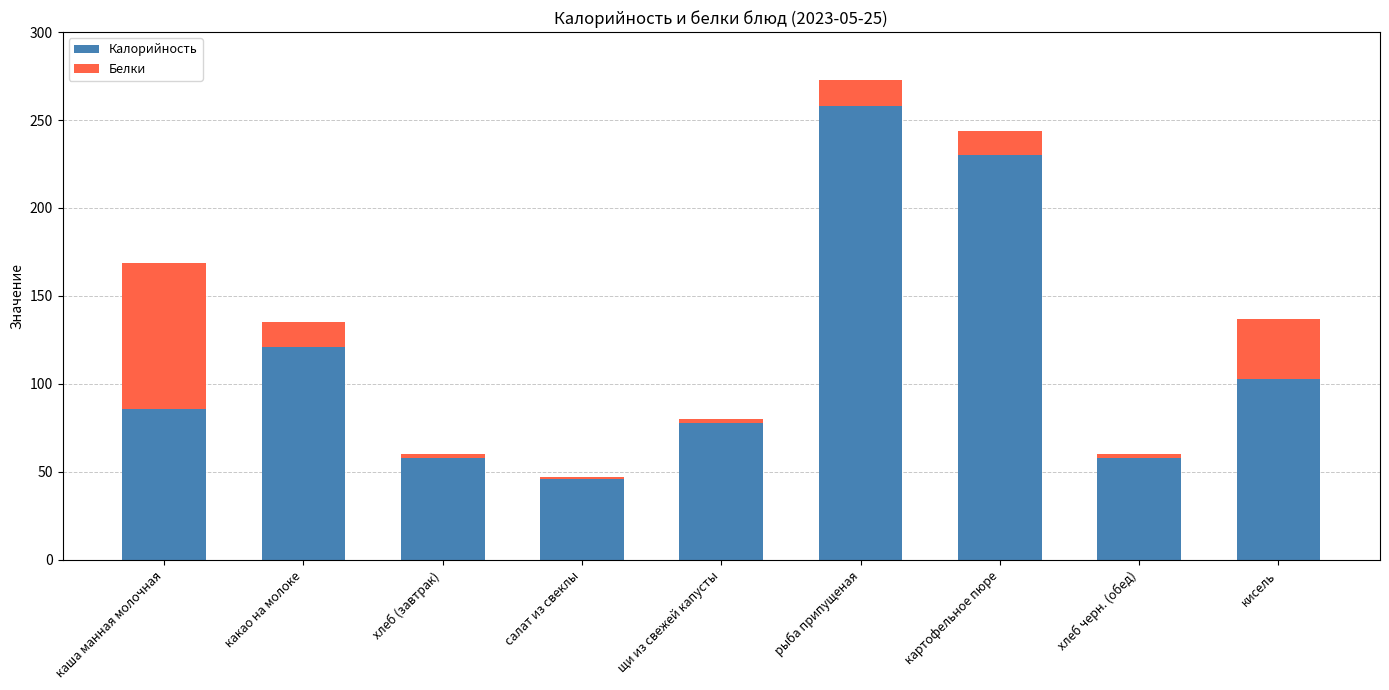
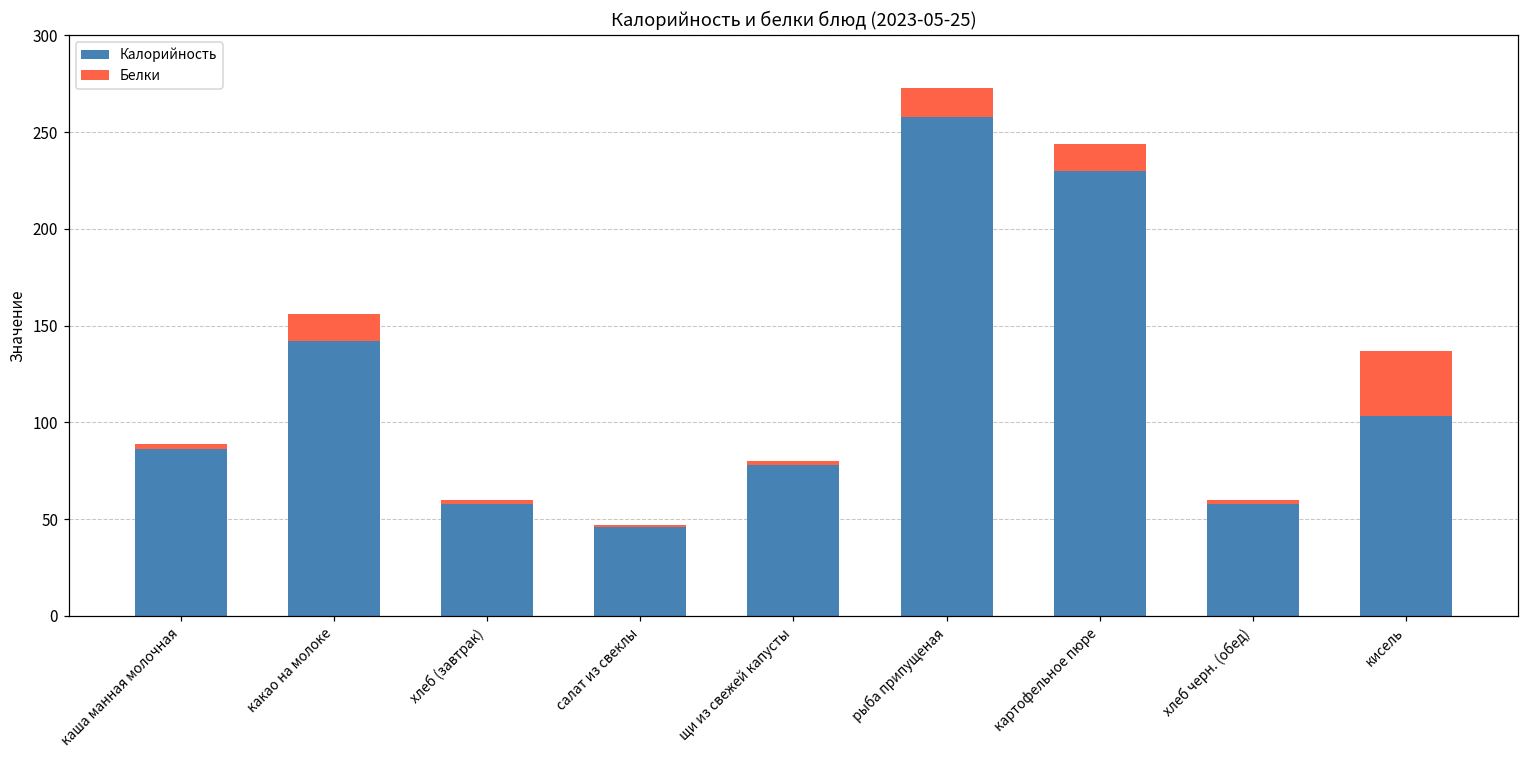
  {
    "Калорийность": {
      "каша манная молочная": 86,
-     "какао на молоке": 121,
+     "какао на молоке": 142,
      "хлеб (завтрак)": 58,
      "салат из свеклы": 46,
      "щи из свежей капусты": 78,
      "рыба припущеная": 258,
      "картофельное пюре": 230,
      "хлеб черн. (обед)": 58,
      "кисель": 103
    },
    "Белки": {
-     "каша манная молочная": 83,
+     "каша манная молочная": 3,
      "какао на молоке": 14,
      "хлеб (завтрак)": 2,
      "щи из свежей капусты": 2,
      "рыба припущеная": 15,
      "картофельное пюре": 14,
      "хлеб черн. (обед)": 2,
      "кисель": 34
    }
  }
